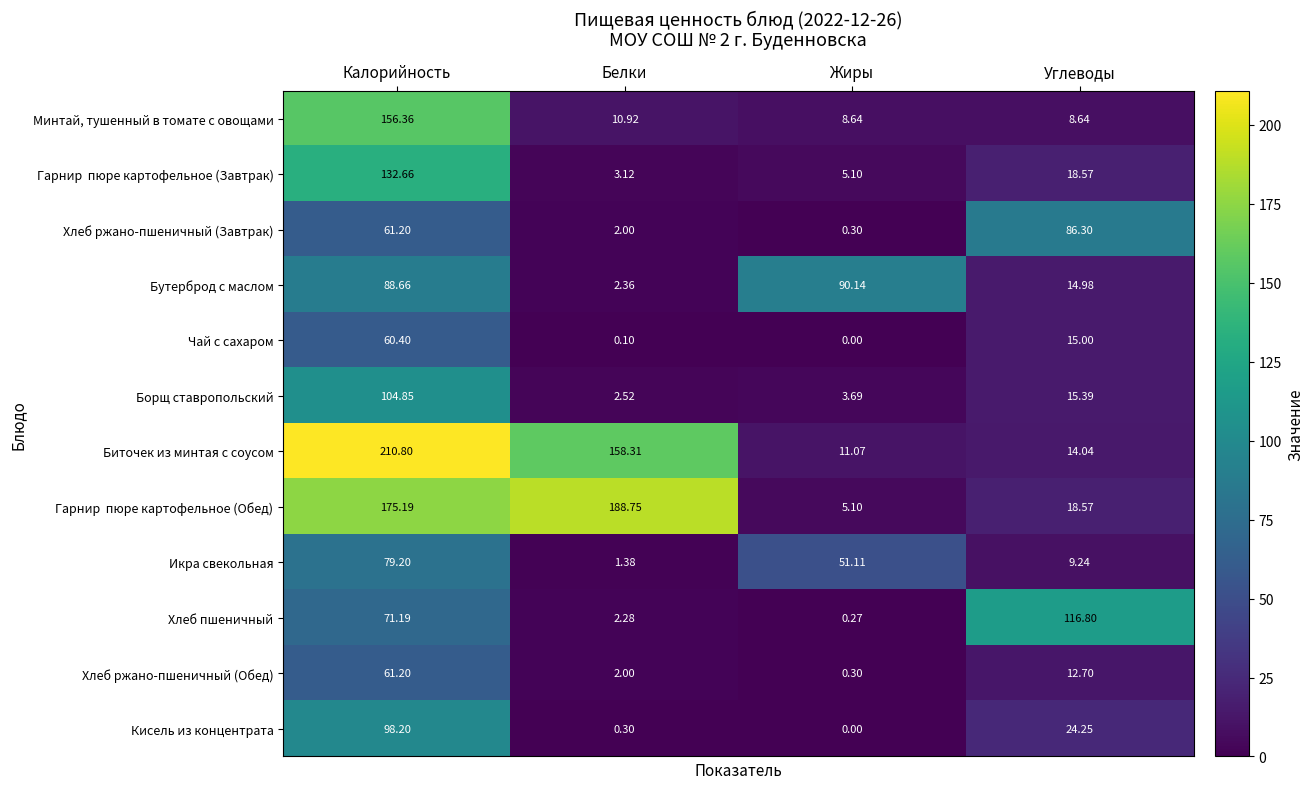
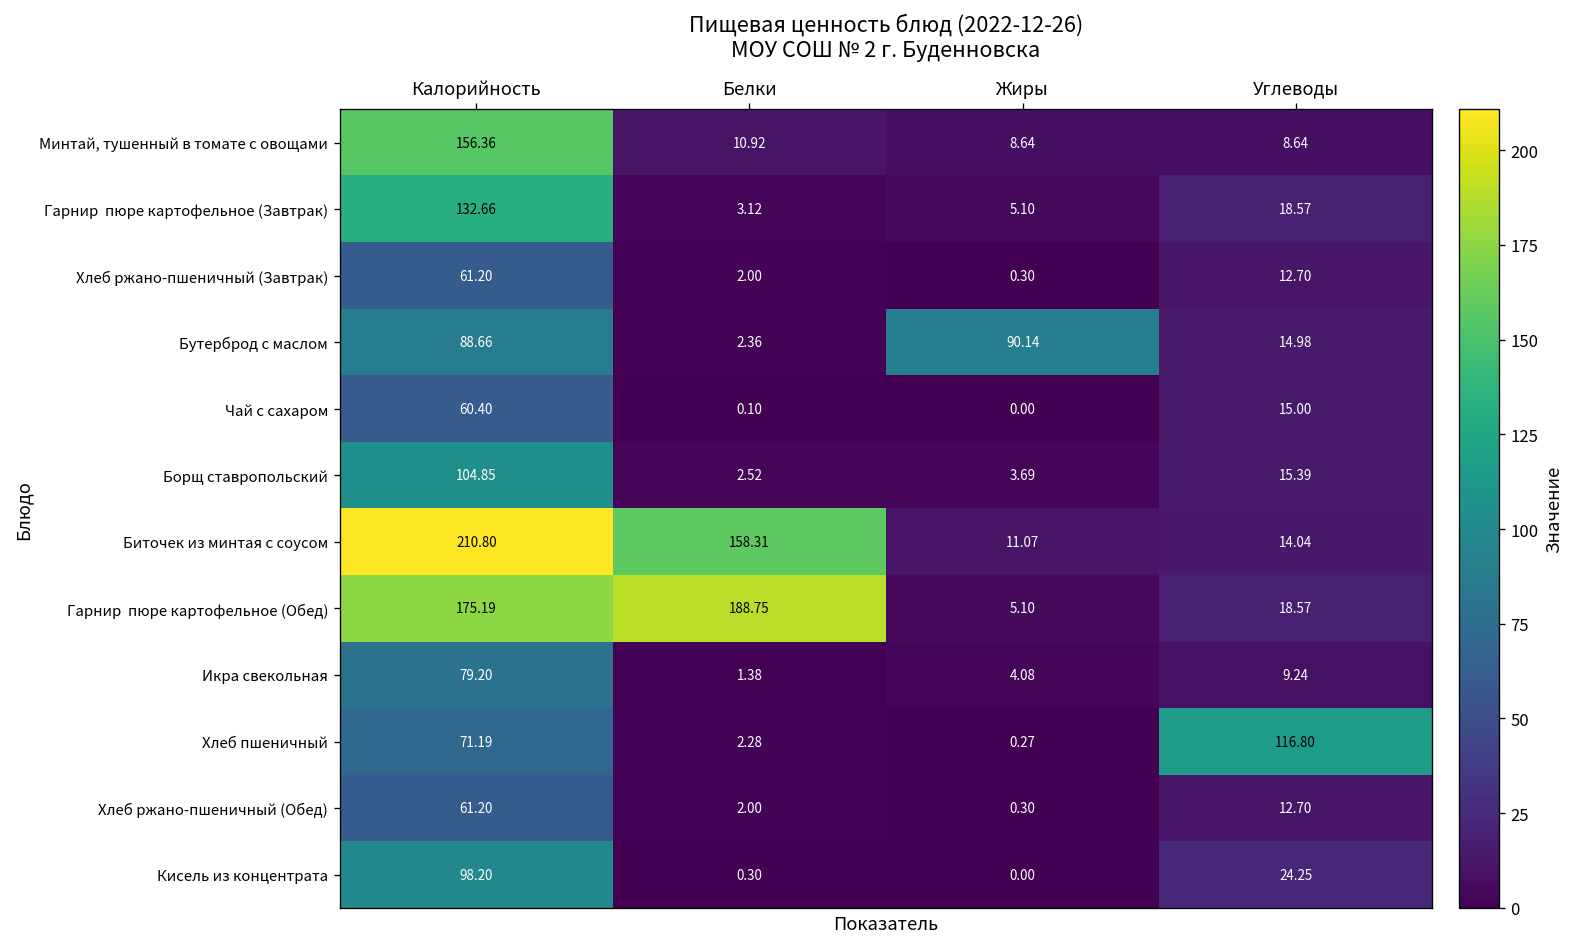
  {
    "Минтай, тушенный в томате с овощами": {
      "Калорийность": 156.36,
      "Белки": 10.92,
      "Жиры": 8.64,
      "Углеводы": 8.64
    },
    "Гарнир пюре картофельное (Завтрак)": {
      "Калорийность": 132.66,
      "Белки": 3.12,
      "Жиры": 5.10,
      "Углеводы": 18.57
    },
    "Хлеб ржано-пшеничный (Завтрак)": {
      "Калорийность": 61.20,
      "Белки": 2.00,
      "Жиры": 0.30,
-     "Углеводы": 86.30
+     "Углеводы": 12.70
    },
    "Бутерброд с маслом": {
      "Калорийность": 88.66,
      "Белки": 2.36,
      "Жиры": 90.14,
      "Углеводы": 14.98
    },
    "Чай с сахаром": {
      "Калорийность": 60.40,
      "Белки": 0.10,
      "Жиры": 0.00,
      "Углеводы": 15.00
    },
    "Борщ ставропольский": {
      "Калорийность": 104.85,
      "Белки": 2.52,
      "Жиры": 3.69,
      "Углеводы": 15.39
    },
    "Биточек из минтая с соусом": {
      "Калорийность": 210.80,
      "Белки": 158.31,
      "Жиры": 11.07,
      "Углеводы": 14.04
    },
    "Гарнир пюре картофельное (Обед)": {
      "Калорийность": 175.19,
      "Белки": 188.75,
      "Жиры": 5.10,
      "Углеводы": 18.57
    },
    "Икра свекольная": {
      "Калорийность": 79.20,
      "Белки": 1.38,
-     "Жиры": 51.11,
+     "Жиры": 4.08,
      "Углеводы": 9.24
    },
    "Хлеб пшеничный": {
      "Калорийность": 71.19,
      "Белки": 2.28,
      "Жиры": 0.27,
      "Углеводы": 116.80
    },
    "Хлеб ржано-пшеничный (Обед)": {
      "Калорийность": 61.20,
      "Белки": 2.00,
      "Жиры": 0.30,
      "Углеводы": 12.70
    },
    "Кисель из концентрата": {
      "Калорийность": 98.20,
      "Белки": 0.30,
      "Жиры": 0.00,
      "Углеводы": 24.25
    }
  }
